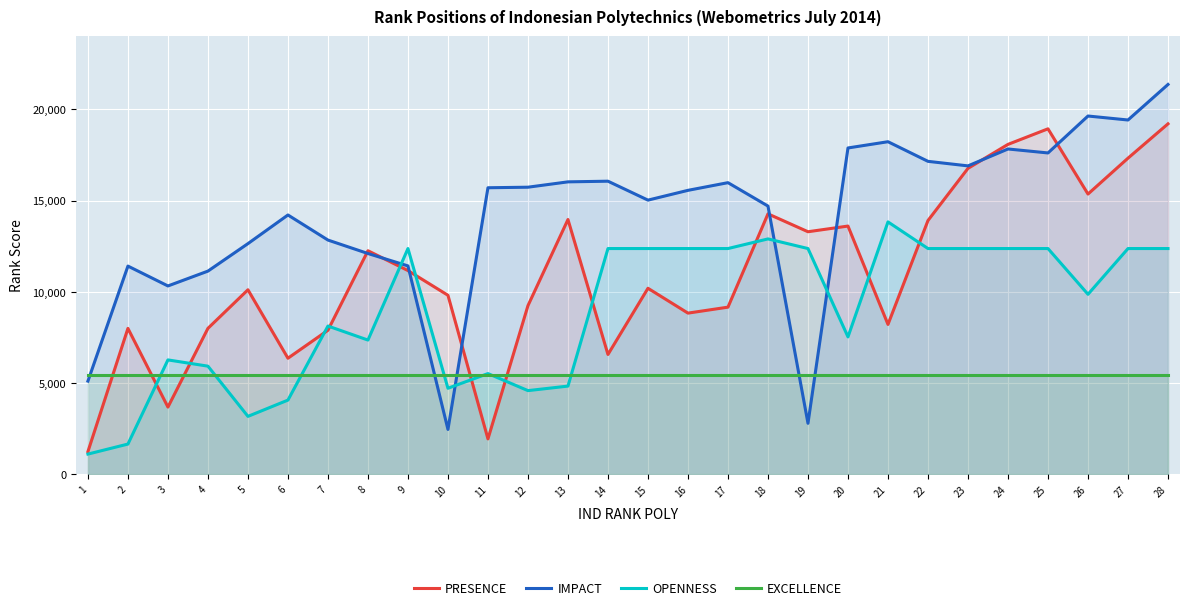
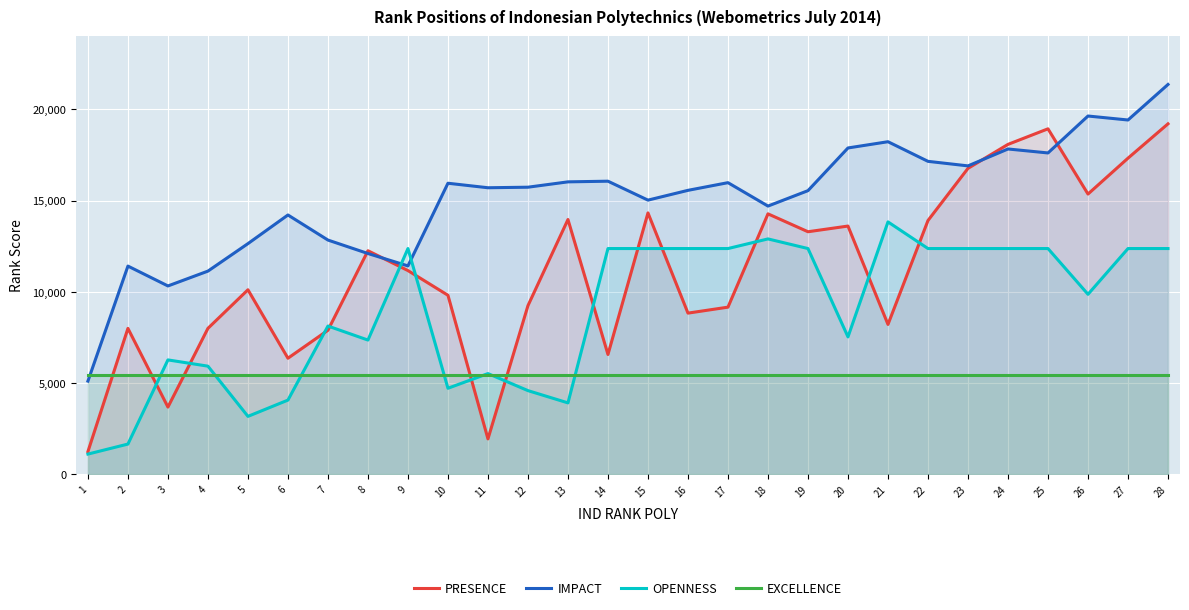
  {
    "PRESENCE": {
      "2": "8,000",
      "3": "3,700",
      "4": "8,000",
      "5": "10,100",
      "6": "6,400",
      "7": "7,900",
      "8": "12,300",
      "9": "11,200",
      "10": "9,800",
      "11": "1,900",
      "12": "9,200",
      "13": "14,000",
      "14": "6,600",
-     "15": "10,200",
+     "15": "14,300",
      "16": "8,800",
      "17": "9,200",
      "18": "14,300",
      "19": "13,300",
      "20": "13,600",
      "21": "8,200",
      "22": "13,900",
      "24": "18,100",
      "25": "18,900",
      "26": "15,400",
      "27": "17,300",
      "28": "19,200"
    },
    "IMPACT": {
      "1": "5,100",
      "2": "11,400",
      "3": "10,300",
      "4": "11,100",
      "5": "12,600",
      "6": "14,200",
      "7": "12,800",
      "8": "12,100",
      "9": "11,400",
-     "10": "2,500",
+     "10": "16,000",
      "11": "15,700",
      "12": "15,700",
      "13": "16,000",
      "14": "16,100",
      "15": "15,000",
      "16": "15,600",
      "17": "16,000",
      "18": "14,700",
-     "19": "2,800",
+     "19": "15,500",
      "20": "17,900",
      "21": "18,200",
      "22": "17,200",
      "24": "17,800",
      "25": "17,600",
      "26": "19,600",
      "27": "19,400",
      "28": "21,400"
    },
    "OPENNESS": {
      "2": "1,700",
      "3": "6,300",
      "4": "5,900",
      "5": "3,200",
      "6": "4,100",
      "7": "8,100",
      "8": "7,400",
      "9": "12,400",
      "10": "4,700",
      "12": "4,600",
-     "13": "4,800",
+     "13": "3,900",
      "14": "12,400",
      "15": "12,400",
      "16": "12,400",
      "17": "12,400",
      "18": "12,900",
      "19": "12,400",
      "20": "7,500",
      "21": "13,800",
      "22": "12,400",
      "23": "12,400",
      "24": "12,400",
      "25": "12,400",
      "26": "9,900",
      "27": "12,400",
      "28": "12,400"
    },
    "EXCELLENCE": {
      "1": "5,400",
      "2": "5,400",
      "3": "5,400",
      "4": "5,400",
      "5": "5,400",
      "6": "5,400",
      "7": "5,400",
      "8": "5,400",
      "9": "5,400",
      "10": "5,400",
      "12": "5,400",
      "13": "5,400",
      "14": "5,400",
      "15": "5,400",
      "16": "5,400",
      "17": "5,400",
      "18": "5,400",
      "19": "5,400",
      "20": "5,400",
      "21": "5,400",
      "22": "5,400",
      "23": "5,400",
      "24": "5,400",
      "25": "5,400",
      "26": "5,400",
      "27": "5,400",
      "28": "5,400"
    }
  }
